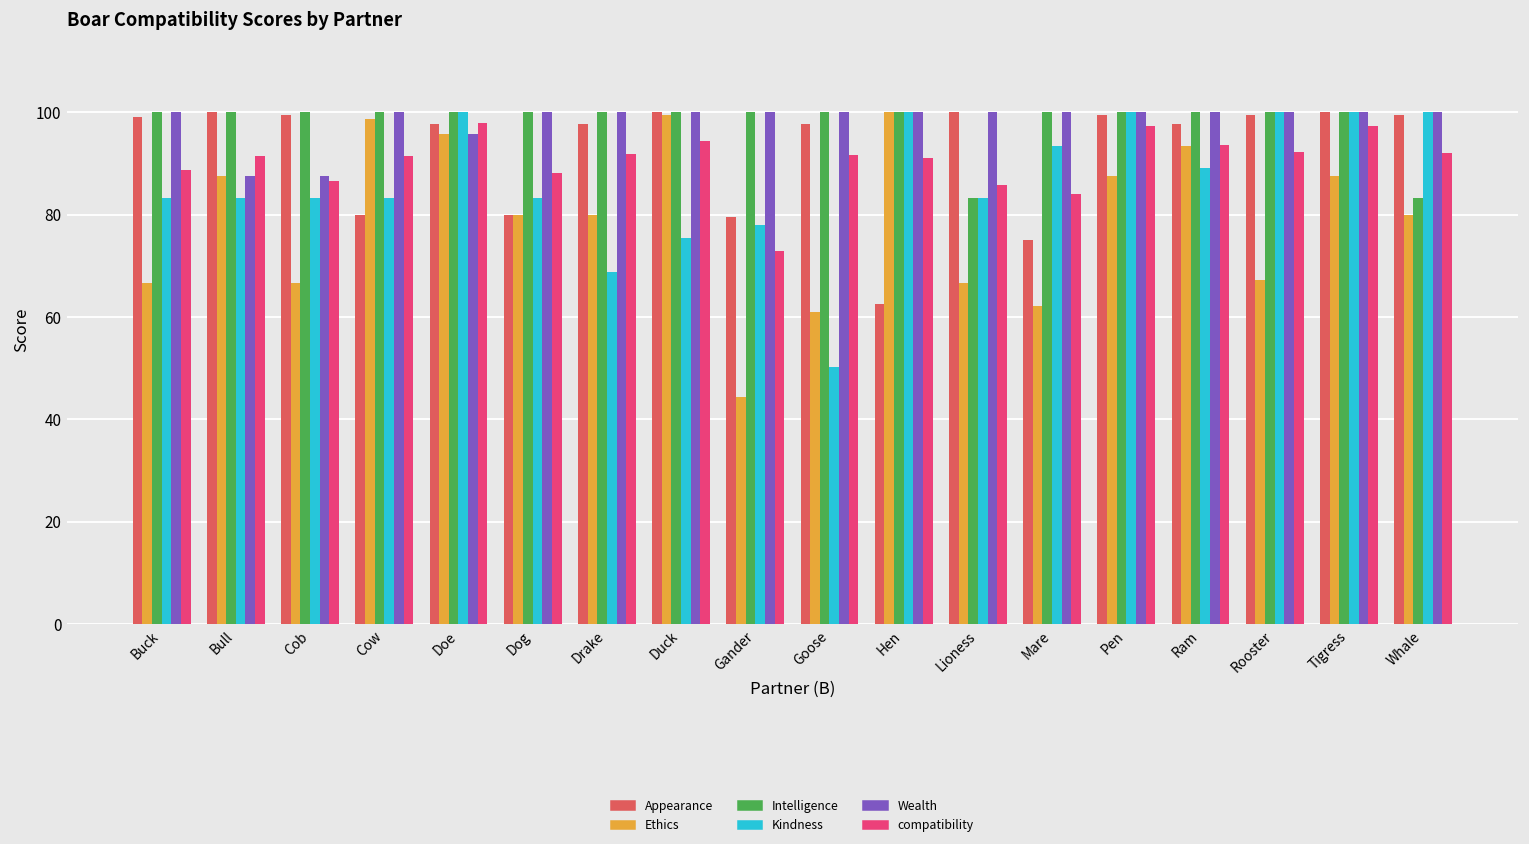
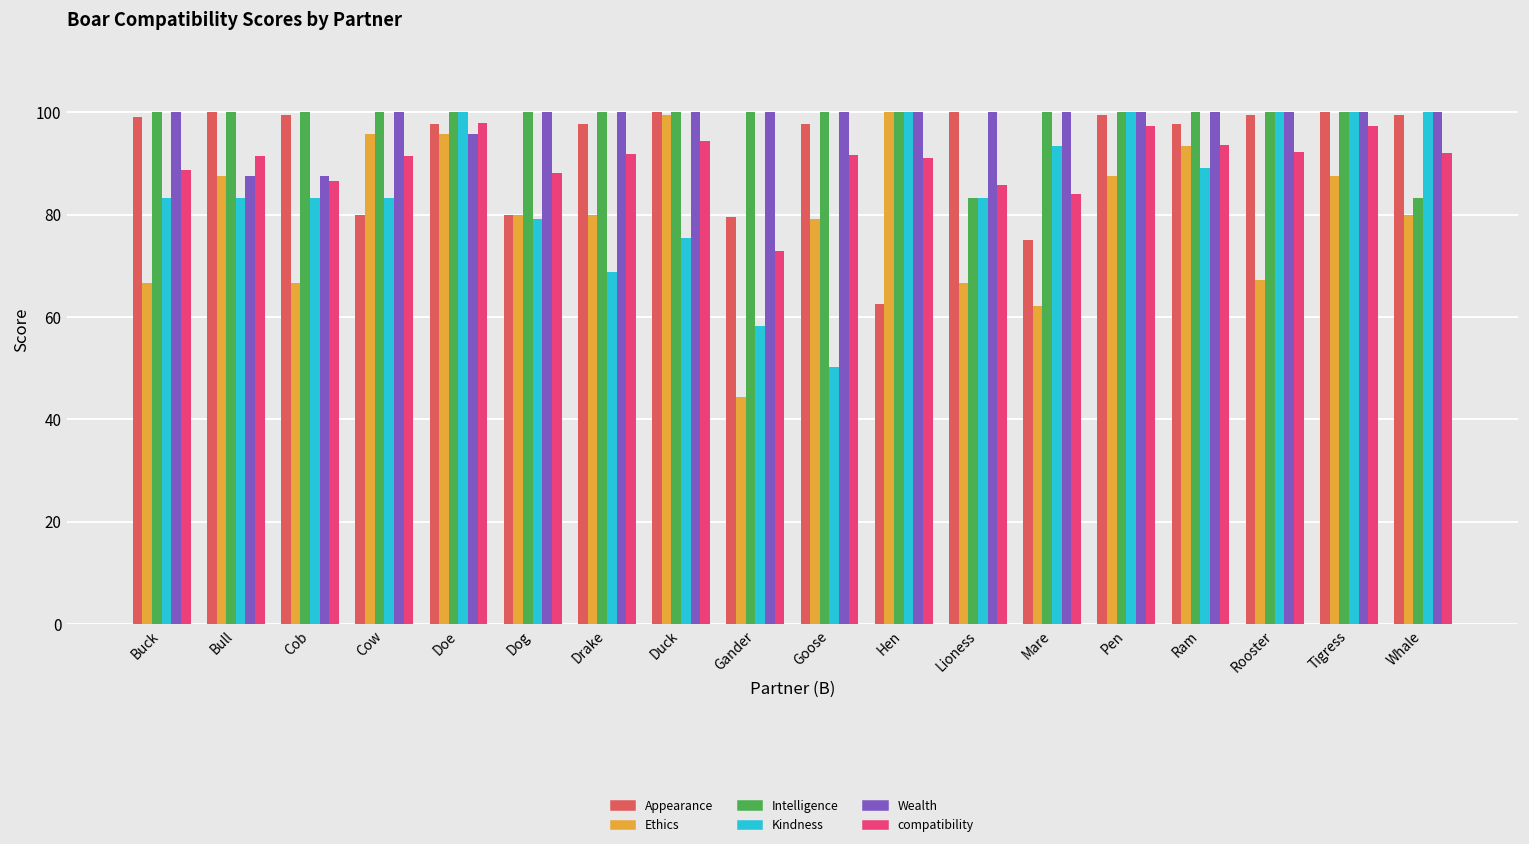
  {
    "Ethics": {
      "Buck": 67,
      "Bull": 88,
      "Cob": 67,
-     "Cow": 99,
+     "Cow": 96,
      "Doe": 96,
      "Dog": 80,
      "Drake": 80,
      "Duck": 100,
      "Gander": 44,
-     "Goose": 61,
+     "Goose": 79,
      "Hen": 100,
      "Lioness": 67,
      "Mare": 62,
      "Pen": 88,
      "Ram": 93,
      "Rooster": 67,
      "Tigress": 88,
      "Whale": 80
    },
    "Intelligence": {
      "Buck": 100,
      "Bull": 100,
      "Cob": 100,
      "Cow": 100,
      "Doe": 100,
      "Dog": 100,
      "Drake": 100,
      "Duck": 100,
      "Gander": 100,
      "Goose": 100,
      "Hen": 100,
      "Lioness": 83,
      "Mare": 100,
      "Pen": 100,
      "Ram": 100,
      "Rooster": 100,
      "Tigress": 100,
      "Whale": 83
    },
    "Kindness": {
      "Buck": 83,
      "Bull": 83,
      "Cob": 83,
      "Cow": 83,
      "Doe": 100,
-     "Dog": 83,
+     "Dog": 79,
      "Drake": 69,
      "Duck": 75,
-     "Gander": 78,
+     "Gander": 58,
      "Goose": 50,
      "Hen": 100,
      "Lioness": 83,
      "Mare": 93,
      "Pen": 100,
      "Ram": 89,
      "Rooster": 100,
      "Tigress": 100,
      "Whale": 100
    },
    "Wealth": {
      "Buck": 100,
      "Bull": 88,
      "Cob": 88,
      "Cow": 100,
      "Doe": 96,
      "Dog": 100,
      "Drake": 100,
      "Duck": 100,
      "Gander": 100,
      "Goose": 100,
      "Hen": 100,
      "Lioness": 100,
      "Mare": 100,
      "Pen": 100,
      "Ram": 100,
      "Rooster": 100,
      "Tigress": 100,
      "Whale": 100
    }
  }
